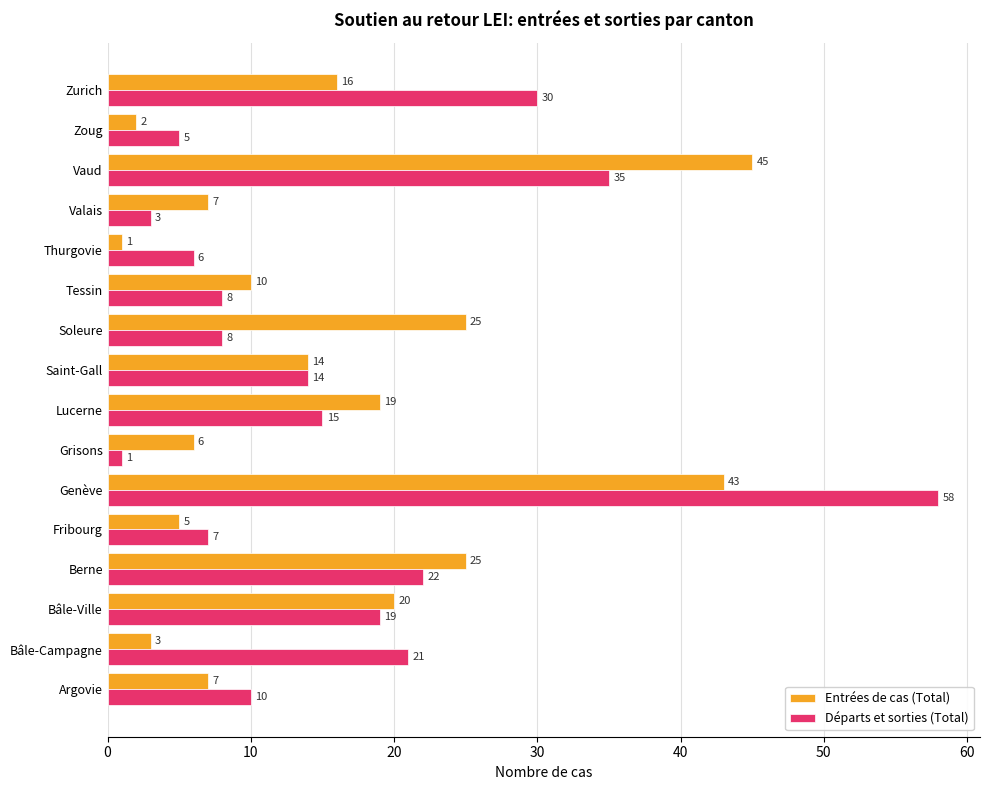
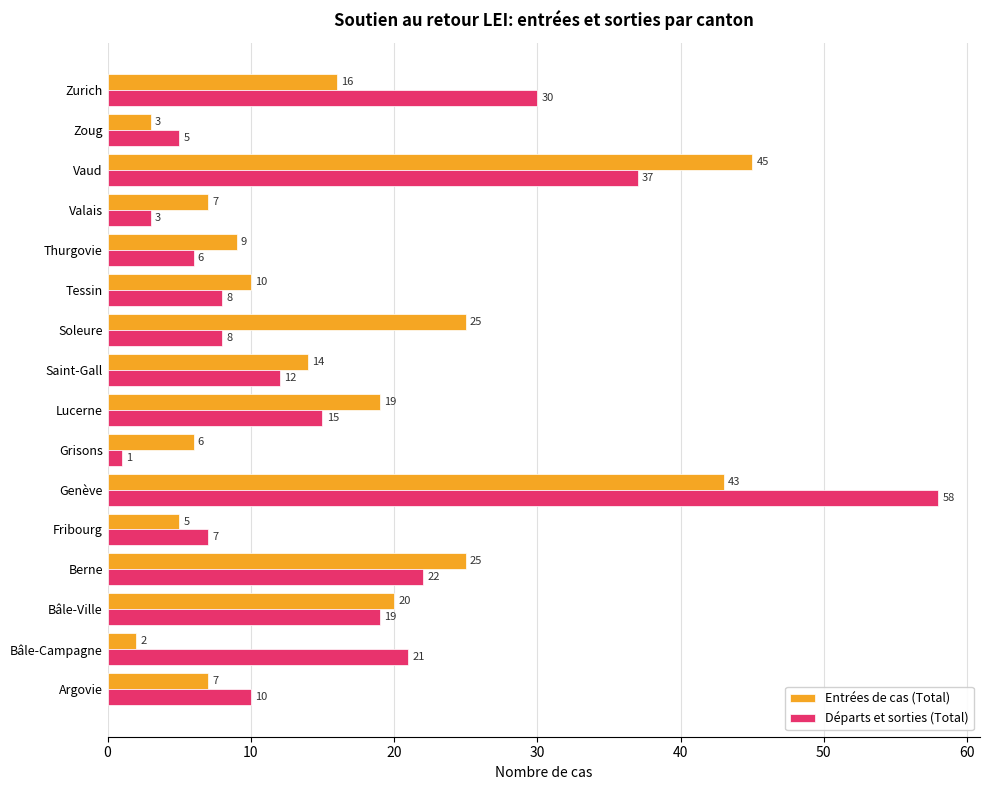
  {
    "Entrées de cas (Total)": {
      "Zurich": 16,
-     "Zoug": 2,
+     "Zoug": 3,
      "Vaud": 45,
      "Valais": 7,
-     "Thurgovie": 1,
+     "Thurgovie": 9,
      "Tessin": 10,
      "Soleure": 25,
      "Saint-Gall": 14,
      "Lucerne": 19,
      "Grisons": 6,
      "Genève": 43,
      "Fribourg": 5,
      "Berne": 25,
      "Bâle-Ville": 20,
-     "Bâle-Campagne": 3,
+     "Bâle-Campagne": 2,
      "Argovie": 7
    },
    "Départs et sorties (Total)": {
      "Zurich": 30,
      "Zoug": 5,
-     "Vaud": 35,
+     "Vaud": 37,
      "Valais": 3,
      "Thurgovie": 6,
      "Tessin": 8,
      "Soleure": 8,
-     "Saint-Gall": 14,
+     "Saint-Gall": 12,
      "Lucerne": 15,
      "Grisons": 1,
      "Genève": 58,
      "Fribourg": 7,
      "Berne": 22,
      "Bâle-Ville": 19,
      "Bâle-Campagne": 21,
      "Argovie": 10
    }
  }
